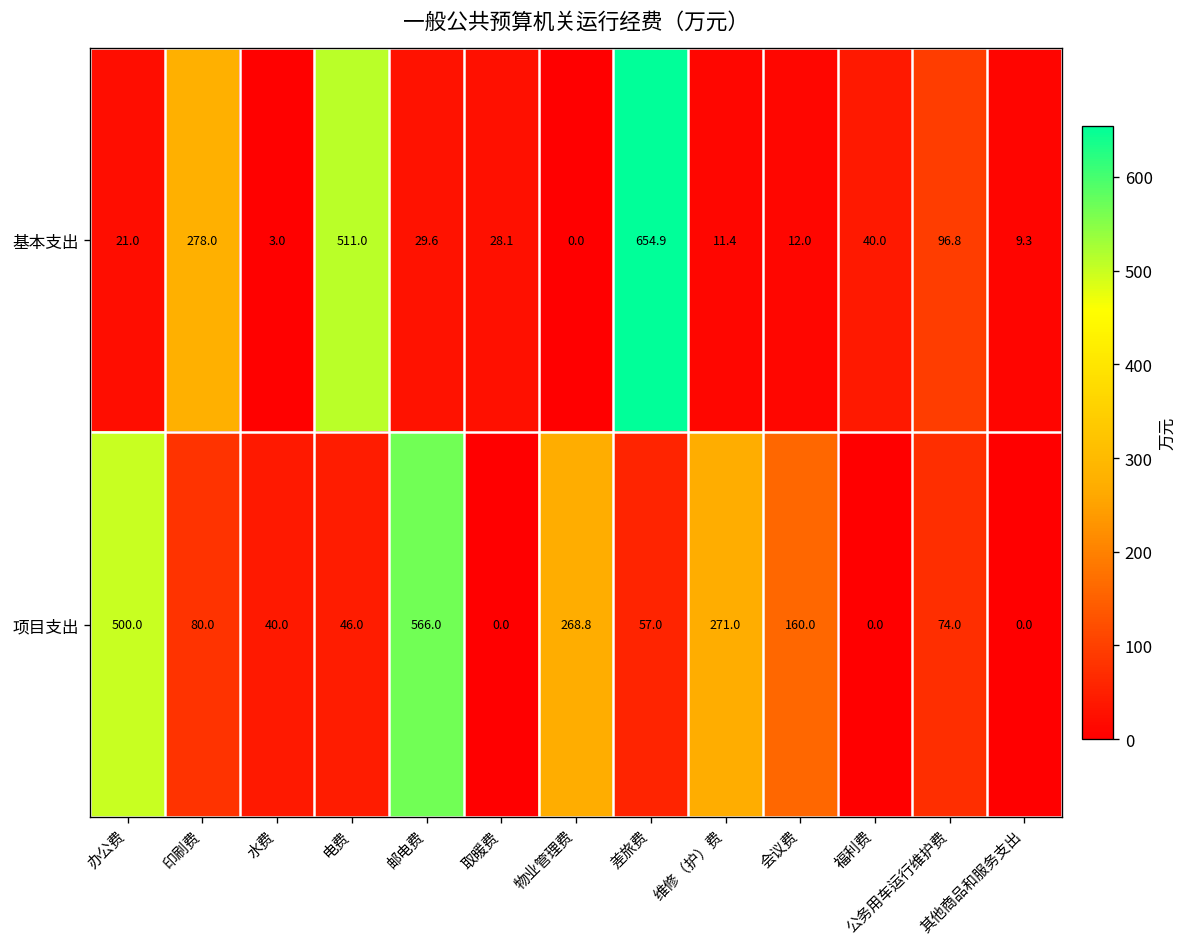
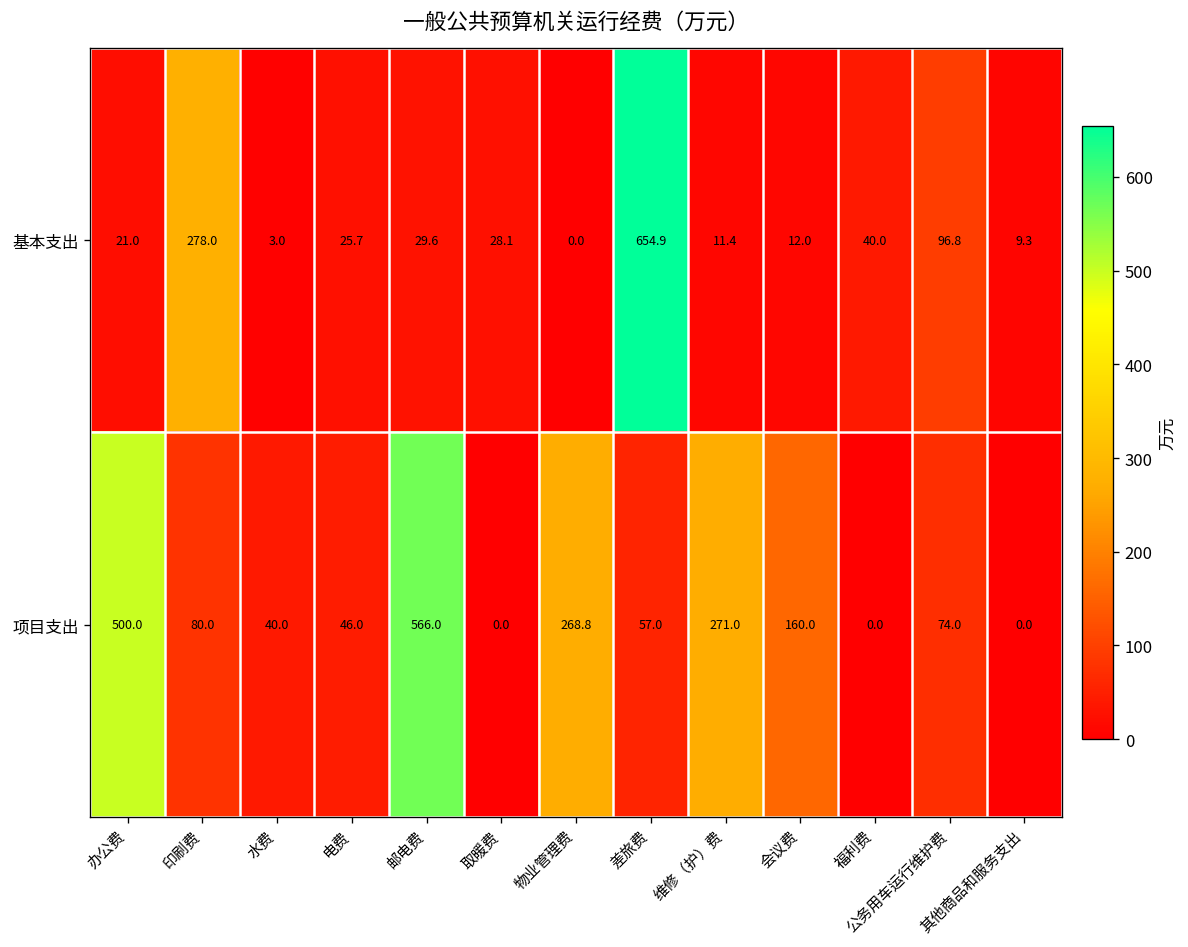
  {
    "基本支出": {
      "办公费": 21.0,
      "印刷费": 278.0,
      "水费": 3.0,
-     "电费": 511.0,
+     "电费": 25.7,
      "邮电费": 29.6,
      "取暖费": 28.1,
      "物业管理费": 0.0,
      "差旅费": 654.9,
      "维修（护）费": 11.4,
      "会议费": 12.0,
      "福利费": 40.0,
      "公务用车运行维护费": 96.8,
      "其他商品和服务支出": 9.3
    },
    "项目支出": {
      "办公费": 500.0,
      "印刷费": 80.0,
      "水费": 40.0,
      "电费": 46.0,
      "邮电费": 566.0,
      "取暖费": 0.0,
      "物业管理费": 268.8,
      "差旅费": 57.0,
      "维修（护）费": 271.0,
      "会议费": 160.0,
      "福利费": 0.0,
      "公务用车运行维护费": 74.0,
      "其他商品和服务支出": 0.0
    }
  }
